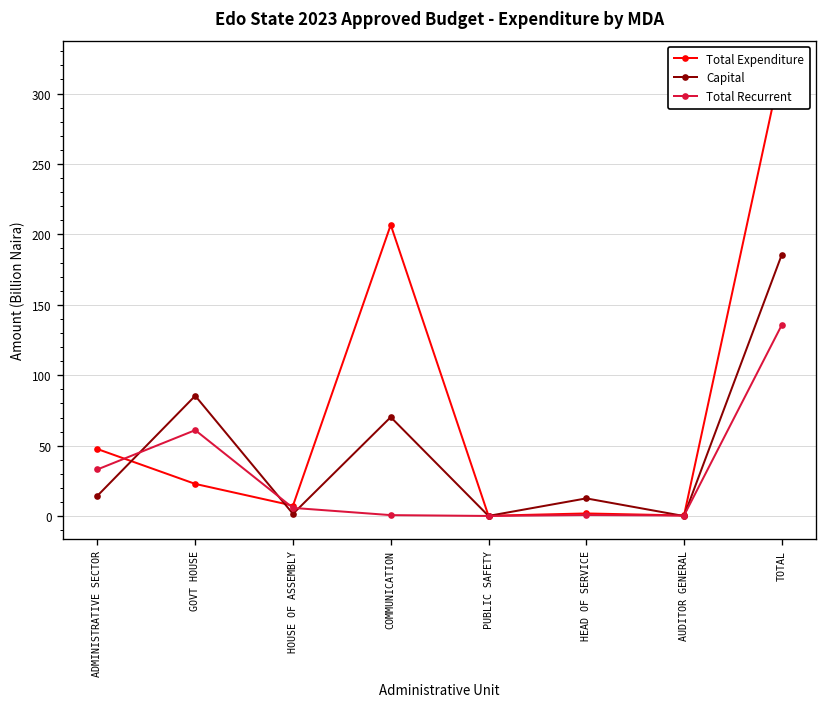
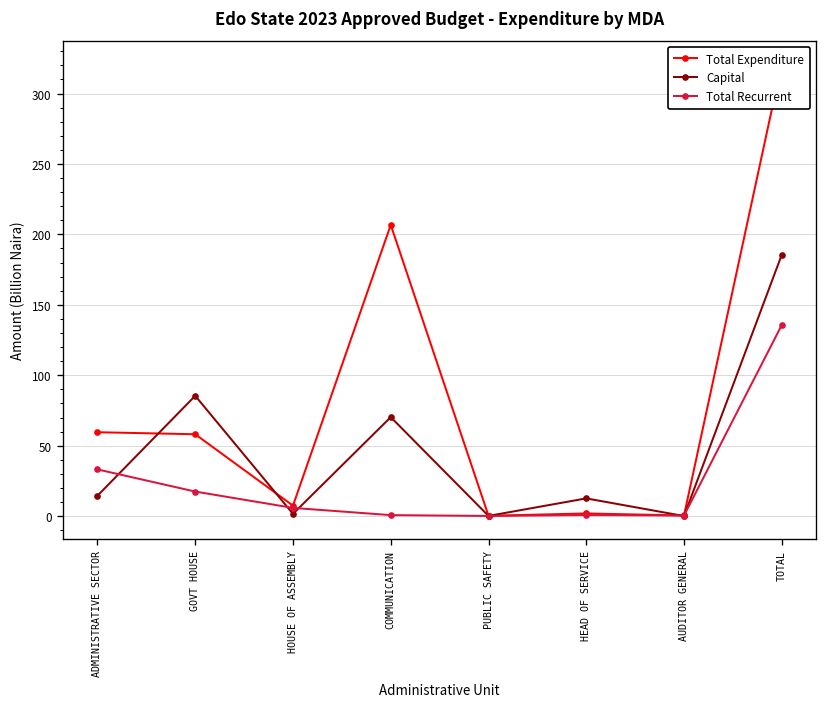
  {
    "Total Expenditure": {
-     "ADMINISTRATIVE SECTOR": 48,
-     "GOVT HOUSE": 23,
+     "ADMINISTRATIVE SECTOR": 60,
+     "GOVT HOUSE": 58,
      "COMMUNICATION": 207
    },
    "Capital": {
      "ADMINISTRATIVE SECTOR": 14,
      "GOVT HOUSE": 85,
      "HOUSE OF ASSEMBLY": 2,
      "COMMUNICATION": 70,
      "HEAD OF SERVICE": 13,
      "TOTAL": 186
    },
    "Total Recurrent": {
      "ADMINISTRATIVE SECTOR": 33,
-     "GOVT HOUSE": 61,
+     "GOVT HOUSE": 17,
      "COMMUNICATION": 1,
      "TOTAL": 136
    }
  }
